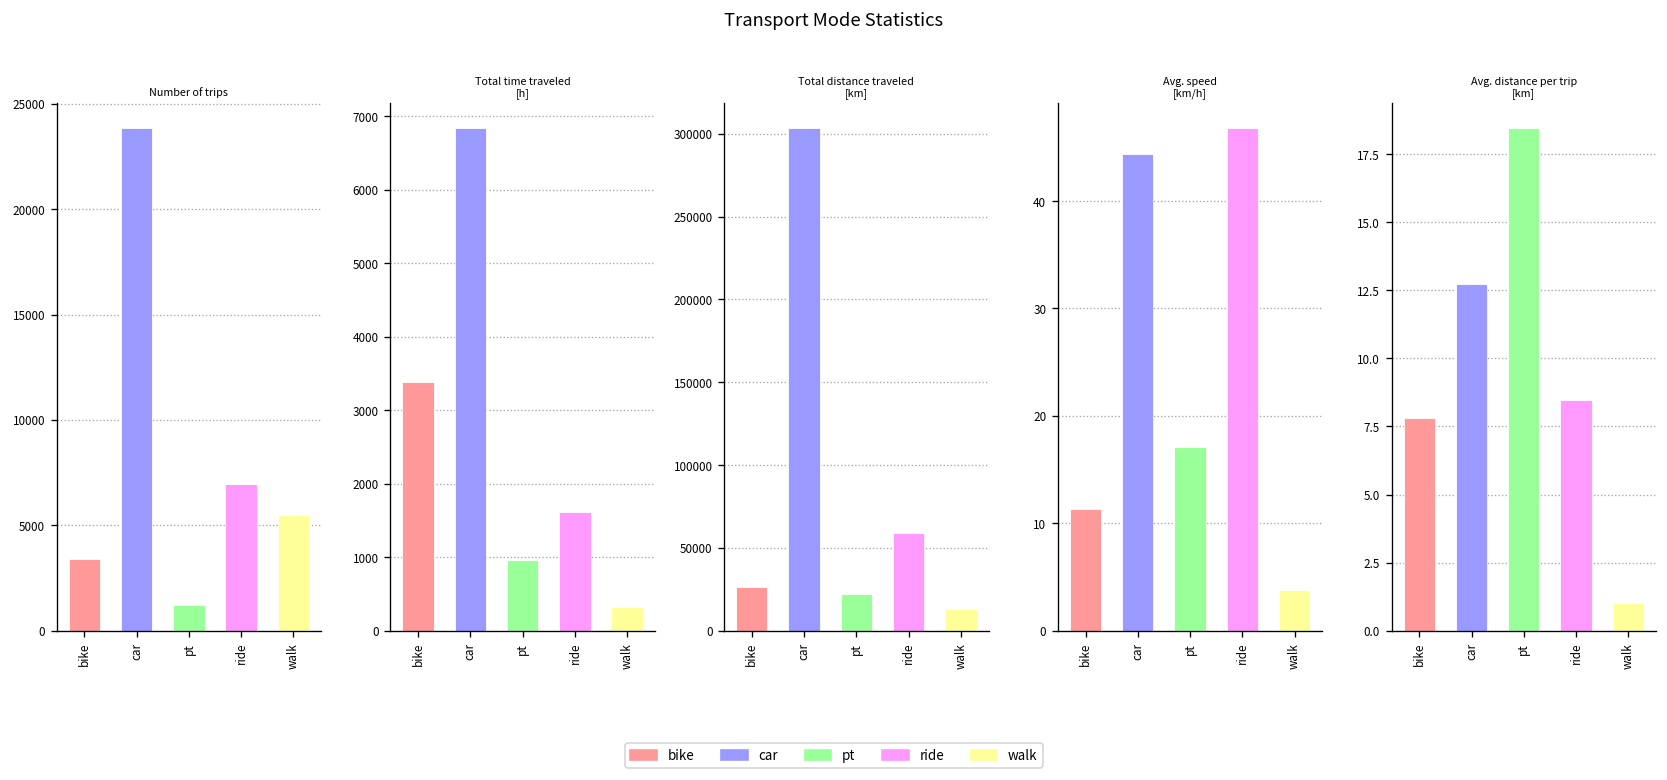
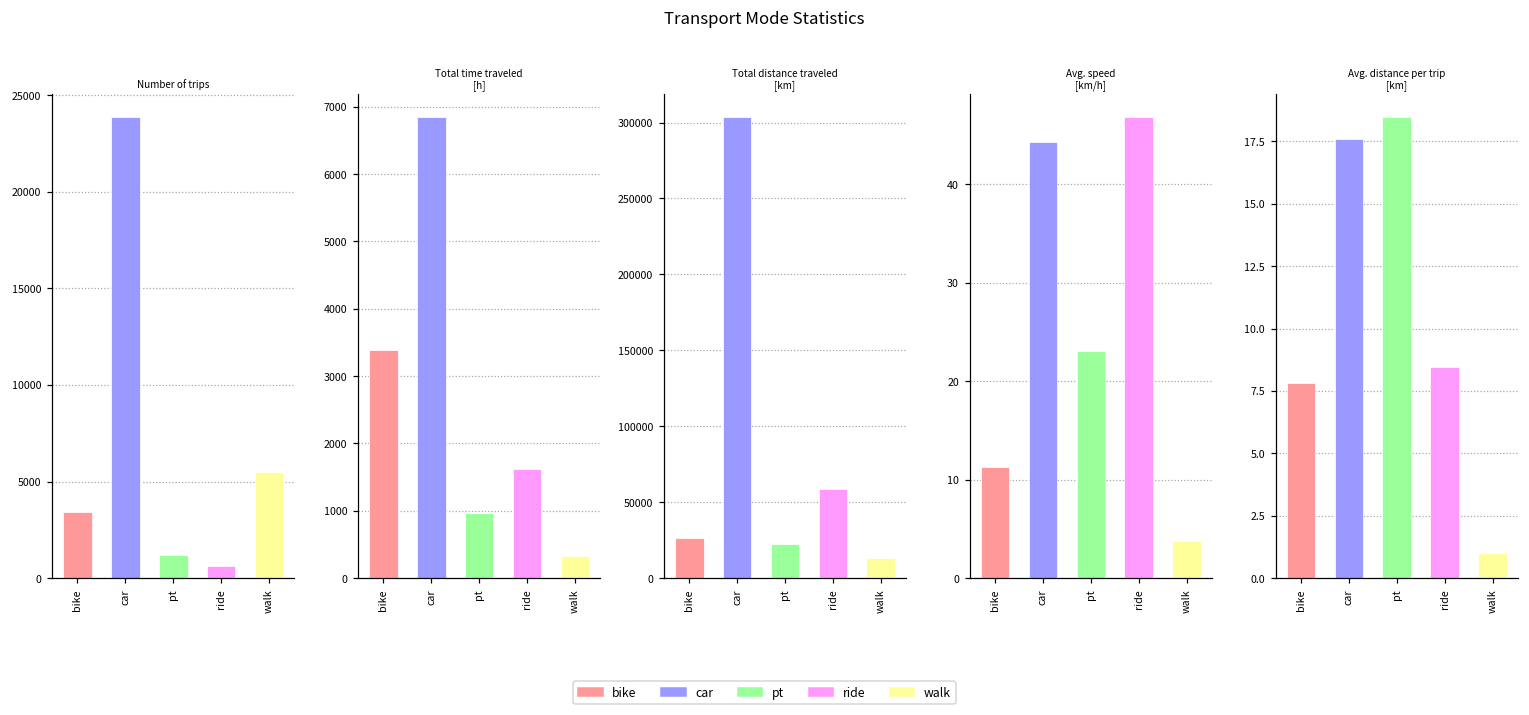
  {
    "Number of trips": {
      "bike": 3400,
      "car": 23900,
      "pt": 1200,
-     "ride": 7000,
+     "ride": 600,
      "walk": 5500
    },
    "Total time traveled [h]": {
      "bike": 3400,
      "car": 6800,
      "pt": 1000,
      "ride": 1600,
      "walk": 300
    },
    "Total distance traveled [km]": {
      "bike": 27000,
      "car": 304000,
      "pt": 22000,
      "ride": 59000,
      "walk": 13000
    },
    "Avg. speed [km/h]": {
      "bike": 11,
      "car": 44,
-     "pt": 17,
+     "pt": 23,
      "ride": 47,
      "walk": 4
    },
    "Avg. distance per trip [km]": {
      "bike": 7.8,
-     "car": 12.7,
+     "car": 17.6,
      "pt": 18.5,
      "ride": 8.5,
      "walk": 1.0
    }
  }
